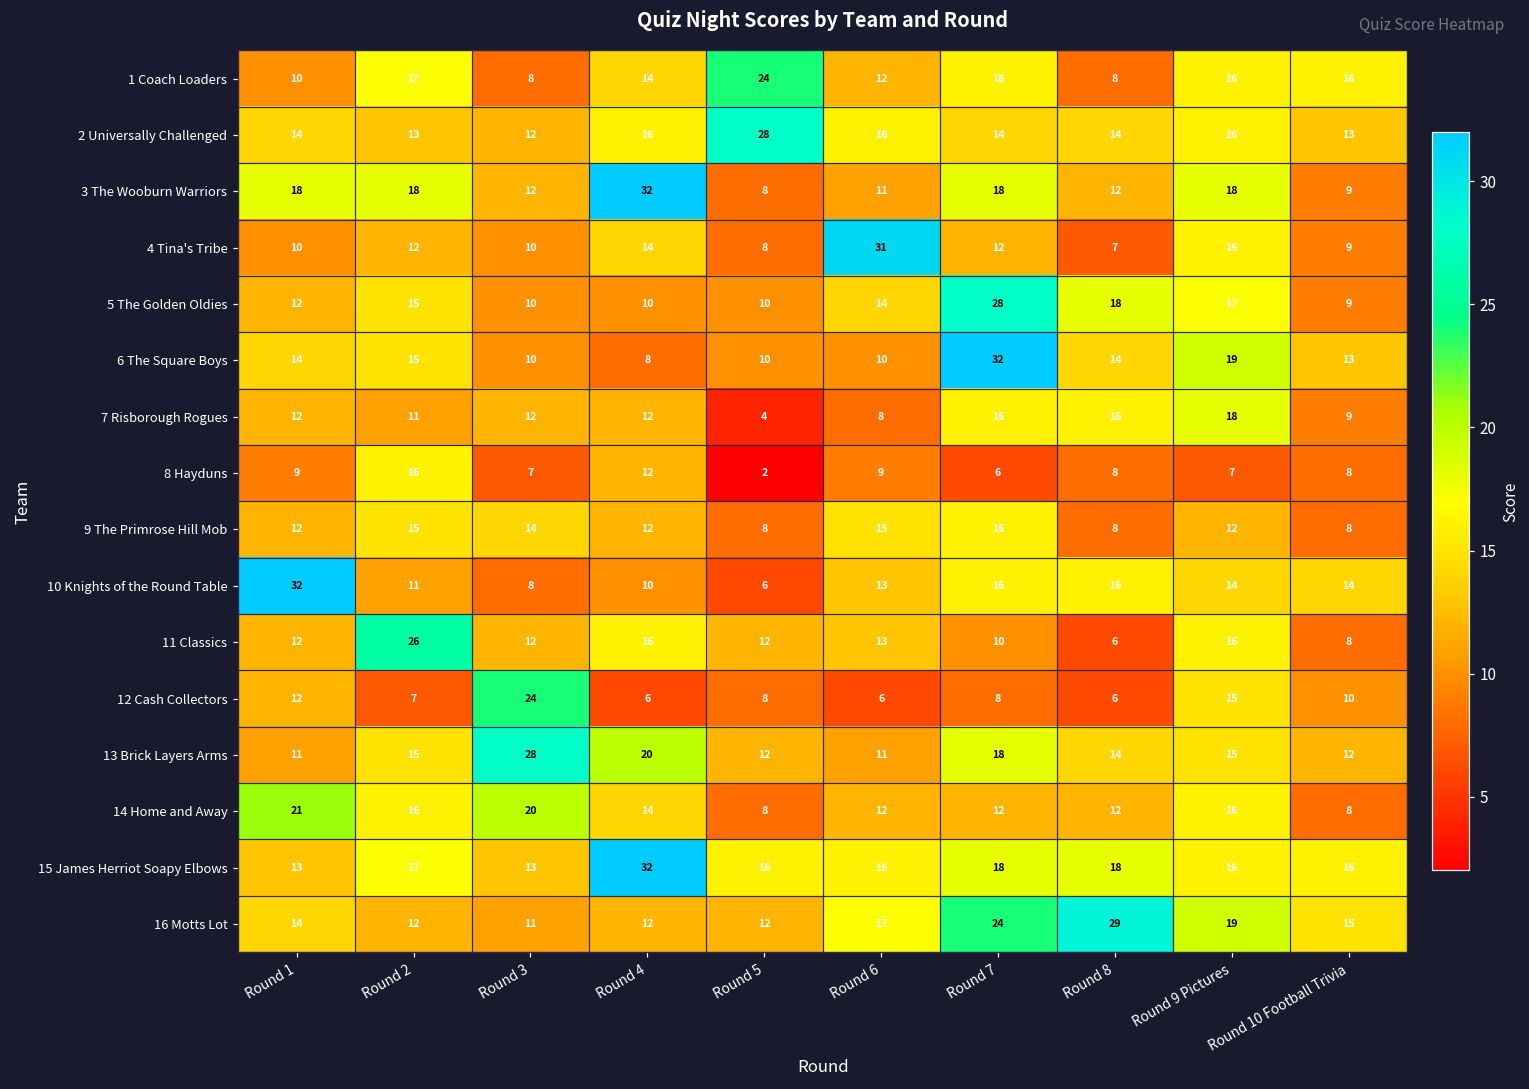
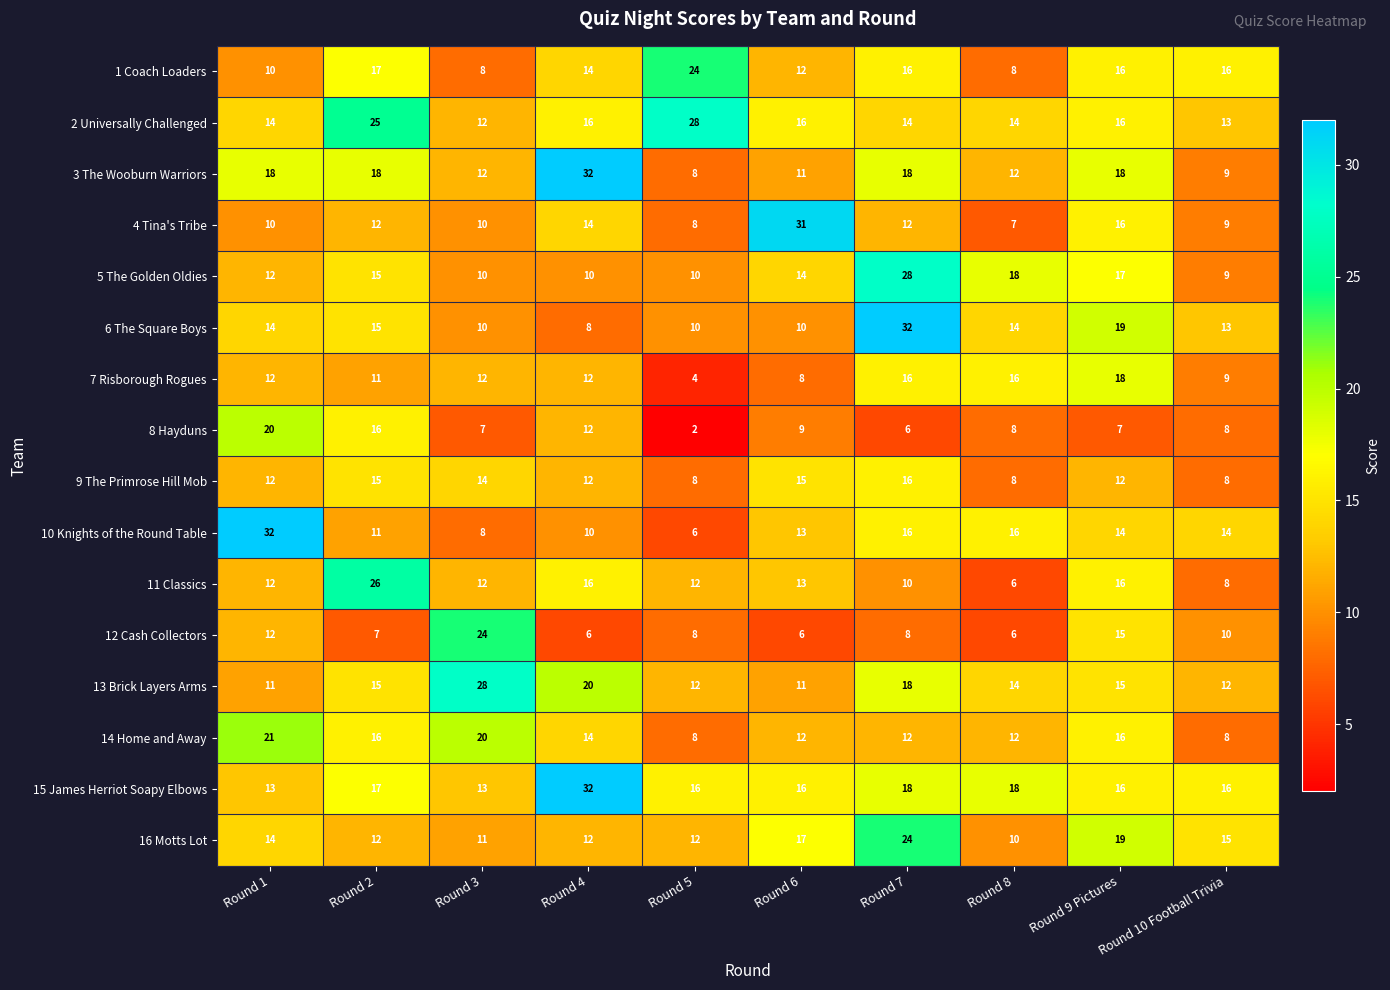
  {
    "1 Coach Loaders": {
      "Round 1": 10,
      "Round 2": 17,
      "Round 3": 8,
      "Round 4": 14,
      "Round 5": 24,
      "Round 6": 12,
      "Round 7": 16,
      "Round 8": 8,
      "Round 9 Pictures": 16,
      "Round 10 Football Trivia": 16
    },
    "2 Universally Challenged": {
      "Round 1": 14,
-     "Round 2": 13,
+     "Round 2": 25,
      "Round 3": 12,
      "Round 4": 16,
      "Round 5": 28,
      "Round 6": 16,
      "Round 7": 14,
      "Round 8": 14,
      "Round 9 Pictures": 16,
      "Round 10 Football Trivia": 13
    },
    "3 The Wooburn Warriors": {
      "Round 1": 18,
      "Round 2": 18,
      "Round 3": 12,
      "Round 4": 32,
      "Round 5": 8,
      "Round 6": 11,
      "Round 7": 18,
      "Round 8": 12,
      "Round 9 Pictures": 18,
      "Round 10 Football Trivia": 9
    },
    "4 Tina's Tribe": {
      "Round 1": 10,
      "Round 2": 12,
      "Round 3": 10,
      "Round 4": 14,
      "Round 5": 8,
      "Round 6": 31,
      "Round 7": 12,
      "Round 8": 7,
      "Round 9 Pictures": 16,
      "Round 10 Football Trivia": 9
    },
    "5 The Golden Oldies": {
      "Round 1": 12,
      "Round 2": 15,
      "Round 3": 10,
      "Round 4": 10,
      "Round 5": 10,
      "Round 6": 14,
      "Round 7": 28,
      "Round 8": 18,
      "Round 9 Pictures": 17,
      "Round 10 Football Trivia": 9
    },
    "6 The Square Boys": {
      "Round 1": 14,
      "Round 2": 15,
      "Round 3": 10,
      "Round 4": 8,
      "Round 5": 10,
      "Round 6": 10,
      "Round 7": 32,
      "Round 8": 14,
      "Round 9 Pictures": 19,
      "Round 10 Football Trivia": 13
    },
    "7 Risborough Rogues": {
      "Round 1": 12,
      "Round 2": 11,
      "Round 3": 12,
      "Round 4": 12,
      "Round 5": 4,
      "Round 6": 8,
      "Round 7": 16,
      "Round 8": 16,
      "Round 9 Pictures": 18,
      "Round 10 Football Trivia": 9
    },
    "8 Hayduns": {
-     "Round 1": 9,
+     "Round 1": 20,
      "Round 2": 16,
      "Round 3": 7,
      "Round 4": 12,
      "Round 5": 2,
      "Round 6": 9,
      "Round 7": 6,
      "Round 8": 8,
      "Round 9 Pictures": 7,
      "Round 10 Football Trivia": 8
    },
    "9 The Primrose Hill Mob": {
      "Round 1": 12,
      "Round 2": 15,
      "Round 3": 14,
      "Round 4": 12,
      "Round 5": 8,
      "Round 6": 15,
      "Round 7": 16,
      "Round 8": 8,
      "Round 9 Pictures": 12,
      "Round 10 Football Trivia": 8
    },
    "10 Knights of the Round Table": {
      "Round 1": 32,
      "Round 2": 11,
      "Round 3": 8,
      "Round 4": 10,
      "Round 5": 6,
      "Round 6": 13,
      "Round 7": 16,
      "Round 8": 16,
      "Round 9 Pictures": 14,
      "Round 10 Football Trivia": 14
    },
    "11 Classics": {
      "Round 1": 12,
      "Round 2": 26,
      "Round 3": 12,
      "Round 4": 16,
      "Round 5": 12,
      "Round 6": 13,
      "Round 7": 10,
      "Round 8": 6,
      "Round 9 Pictures": 16,
      "Round 10 Football Trivia": 8
    },
    "12 Cash Collectors": {
      "Round 1": 12,
      "Round 2": 7,
      "Round 3": 24,
      "Round 4": 6,
      "Round 5": 8,
      "Round 6": 6,
      "Round 7": 8,
      "Round 8": 6,
      "Round 9 Pictures": 15,
      "Round 10 Football Trivia": 10
    },
    "13 Brick Layers Arms": {
      "Round 1": 11,
      "Round 2": 15,
      "Round 3": 28,
      "Round 4": 20,
      "Round 5": 12,
      "Round 6": 11,
      "Round 7": 18,
      "Round 8": 14,
      "Round 9 Pictures": 15,
      "Round 10 Football Trivia": 12
    },
    "14 Home and Away": {
      "Round 1": 21,
      "Round 2": 16,
      "Round 3": 20,
      "Round 4": 14,
      "Round 5": 8,
      "Round 6": 12,
      "Round 7": 12,
      "Round 8": 12,
      "Round 9 Pictures": 16,
      "Round 10 Football Trivia": 8
    },
    "15 James Herriot Soapy Elbows": {
      "Round 1": 13,
      "Round 2": 17,
      "Round 3": 13,
      "Round 4": 32,
      "Round 5": 16,
      "Round 6": 16,
      "Round 7": 18,
      "Round 8": 18,
      "Round 9 Pictures": 16,
      "Round 10 Football Trivia": 16
    },
    "16 Motts Lot": {
      "Round 1": 14,
      "Round 2": 12,
      "Round 3": 11,
      "Round 4": 12,
      "Round 5": 12,
      "Round 6": 17,
      "Round 7": 24,
-     "Round 8": 29,
+     "Round 8": 10,
      "Round 9 Pictures": 19,
      "Round 10 Football Trivia": 15
    }
  }
